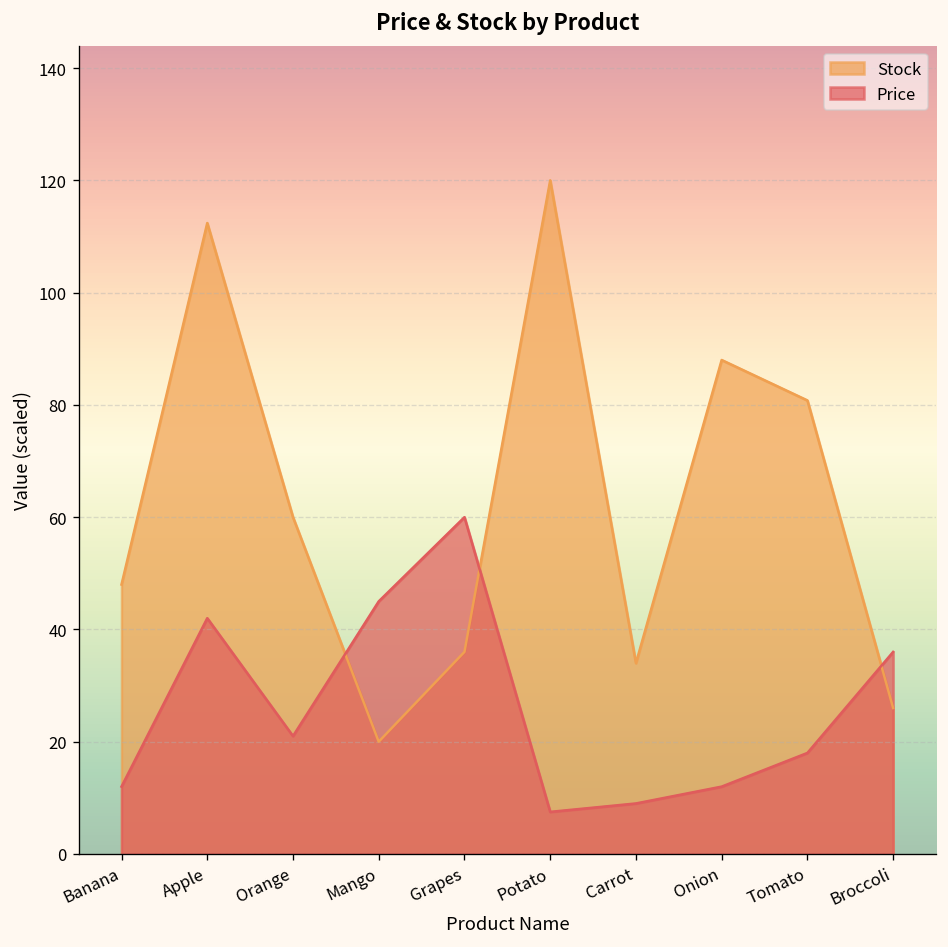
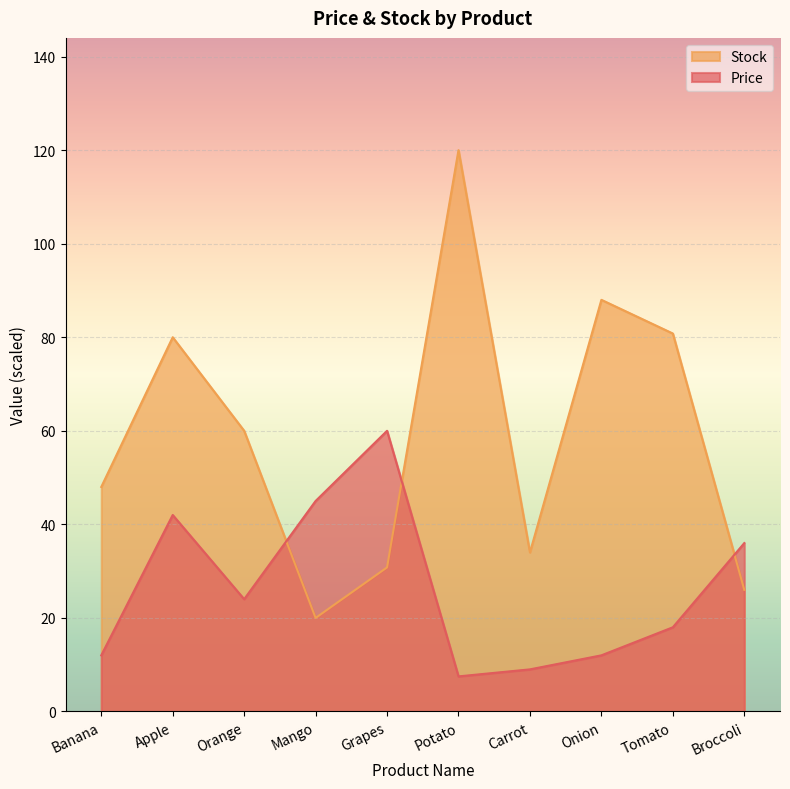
  {
    "Stock": {
      "Banana": 48,
-     "Apple": 112,
+     "Apple": 80,
      "Orange": 60,
      "Mango": 20,
-     "Grapes": 36,
+     "Grapes": 31,
      "Potato": 120,
      "Carrot": 34,
      "Onion": 88,
      "Tomato": 81,
      "Broccoli": 26
    },
    "Price": {
      "Banana": 12,
      "Apple": 42,
-     "Orange": 21,
+     "Orange": 24,
      "Mango": 45,
      "Grapes": 60,
      "Potato": 8,
      "Carrot": 9,
      "Onion": 12,
      "Tomato": 18,
      "Broccoli": 36
    }
  }
